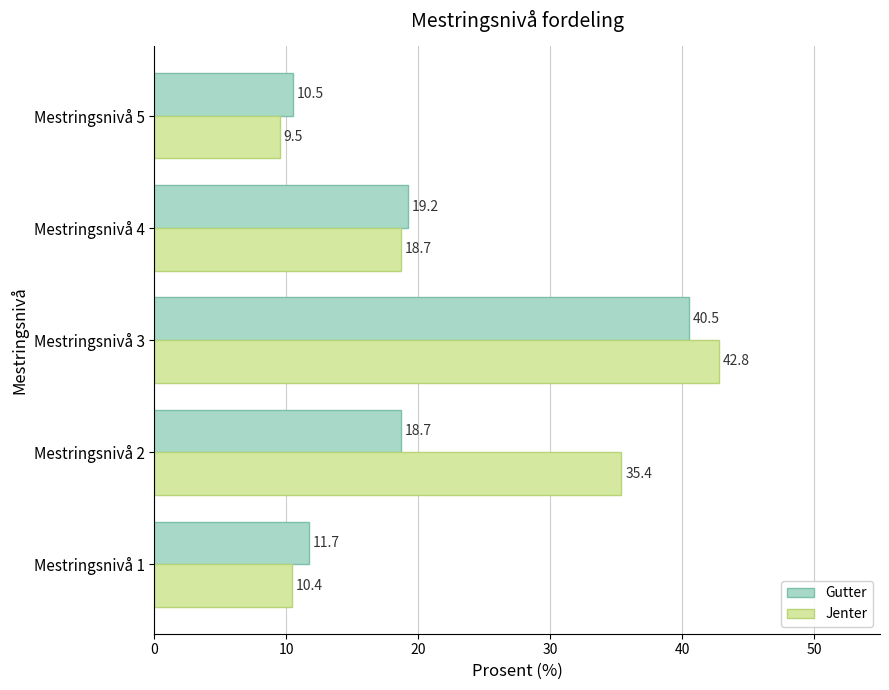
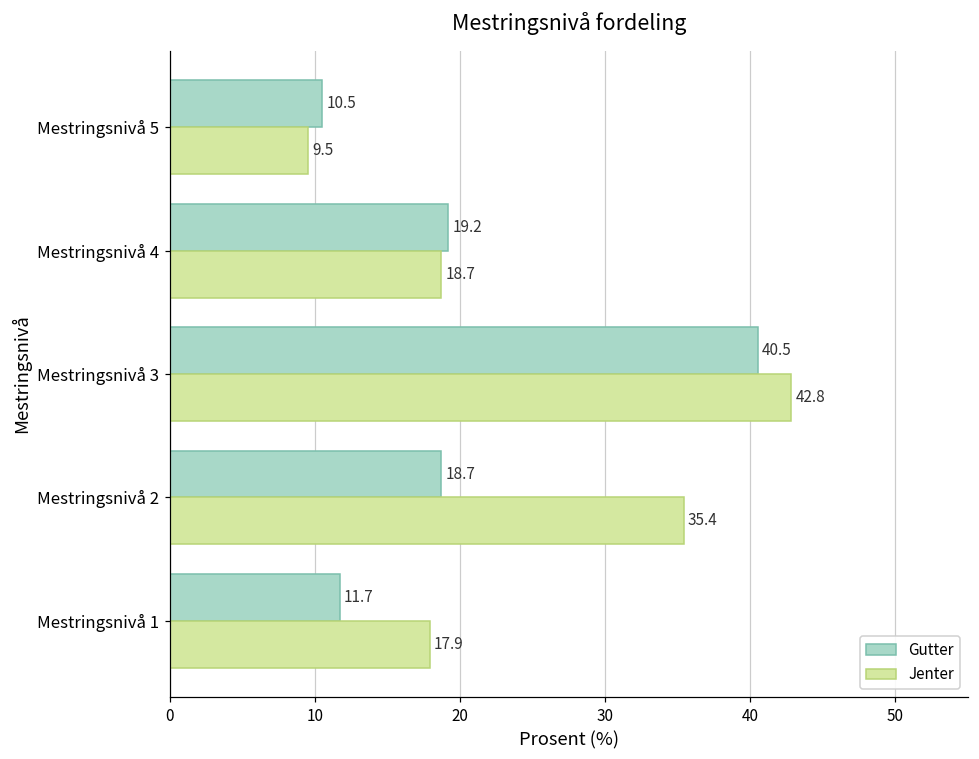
  {
    "Gutter": {
      "Mestringsnivå 5": 10.5,
      "Mestringsnivå 4": 19.2,
      "Mestringsnivå 3": 40.5,
      "Mestringsnivå 2": 18.7,
      "Mestringsnivå 1": 11.7
    },
    "Jenter": {
      "Mestringsnivå 5": 9.5,
      "Mestringsnivå 4": 18.7,
      "Mestringsnivå 3": 42.8,
      "Mestringsnivå 2": 35.4,
-     "Mestringsnivå 1": 10.4
+     "Mestringsnivå 1": 17.9
    }
  }
